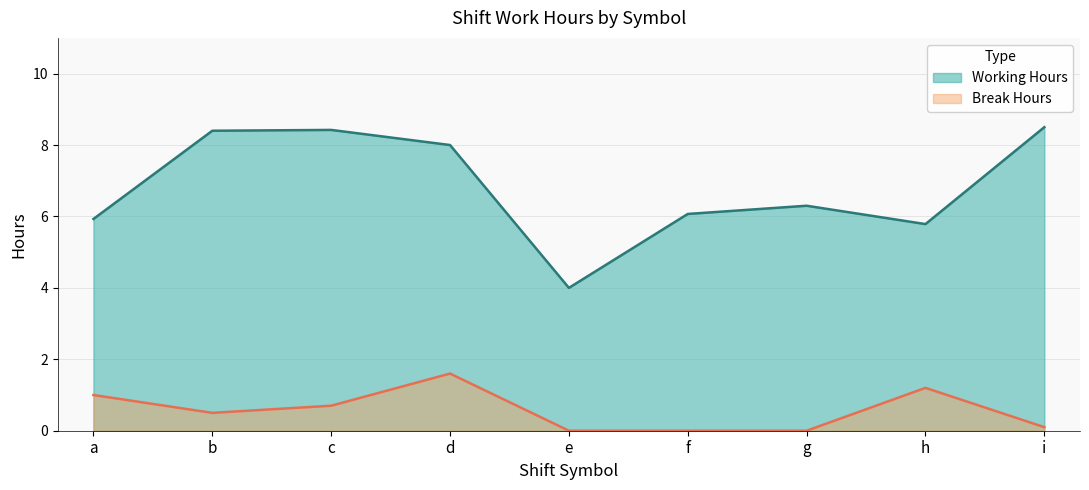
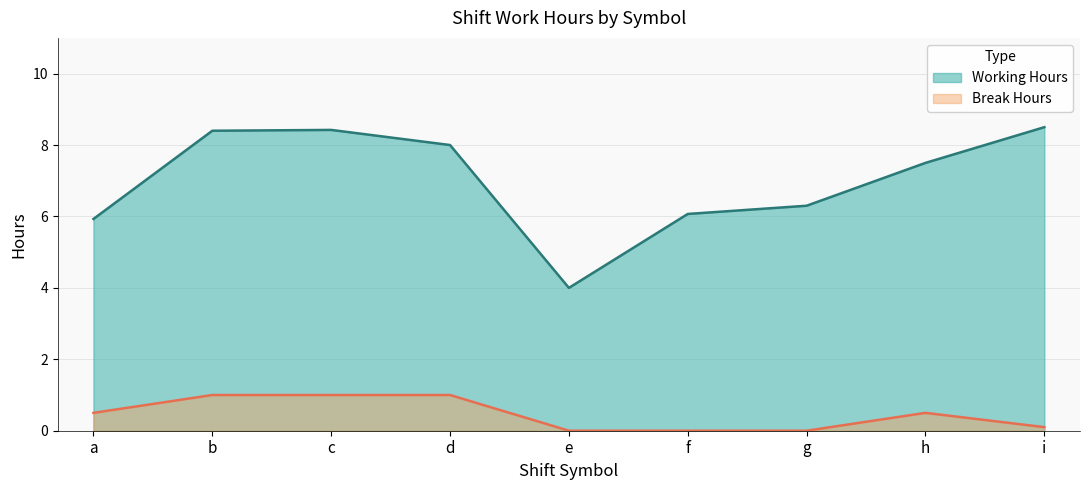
  {
    "Working Hours": {
      "a": 5.9,
      "b": 8.4,
      "c": 8.4,
      "d": 8.0,
      "e": 4.0,
      "f": 6.1,
      "g": 6.3,
-     "h": 5.8,
+     "h": 7.5,
      "i": 8.5
    },
    "Break Hours": {
-     "a": 1.0,
-     "b": 0.5,
-     "c": 0.7,
-     "d": 1.6,
+     "a": 0.5,
+     "b": 1.0,
+     "c": 1.0,
+     "d": 1.0,
      "e": 0.0,
      "f": 0.0,
      "g": 0.0,
-     "h": 1.2,
+     "h": 0.5,
      "i": 0.1
    }
  }
